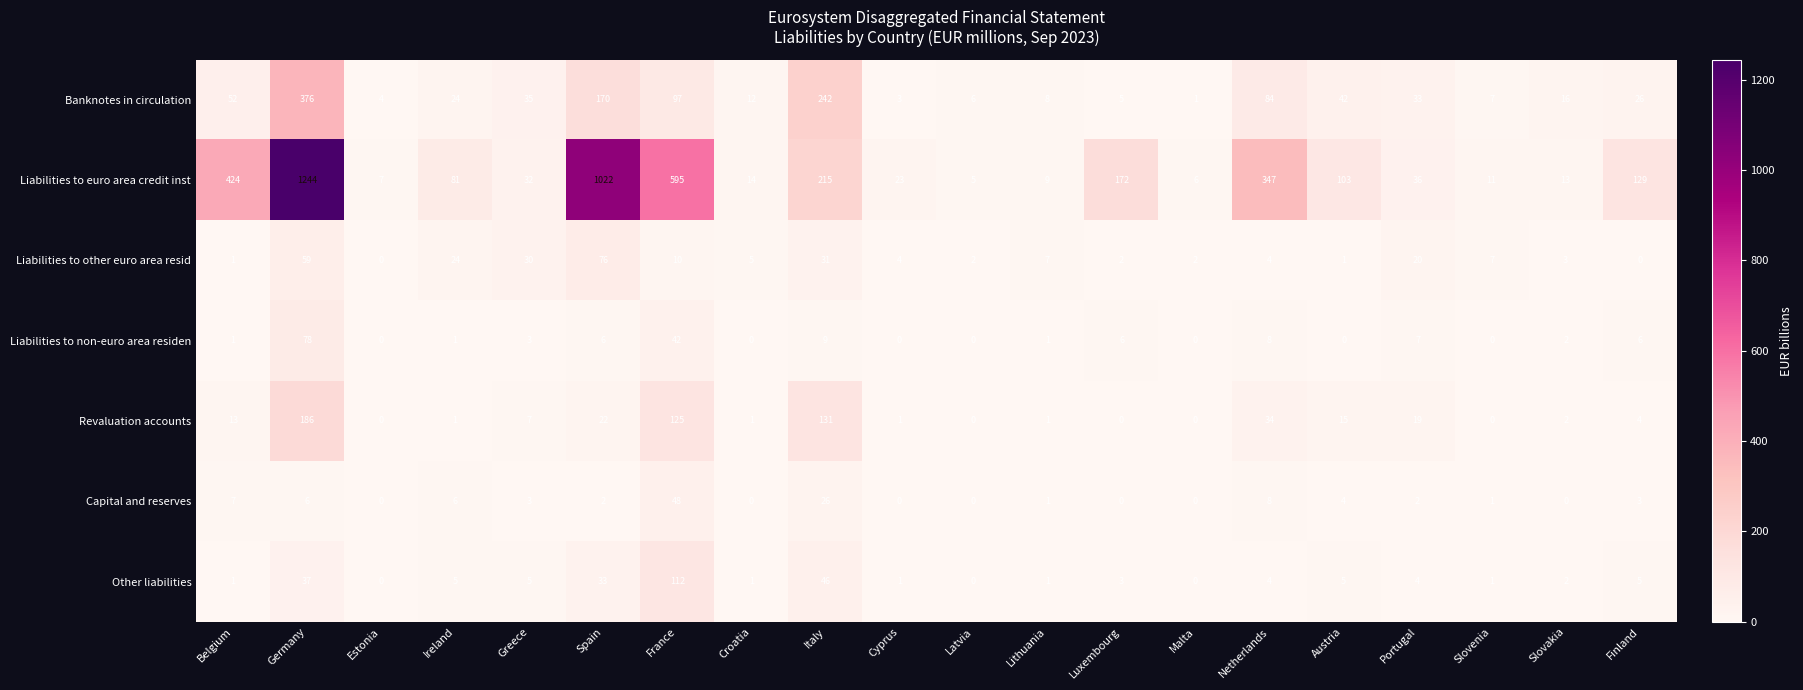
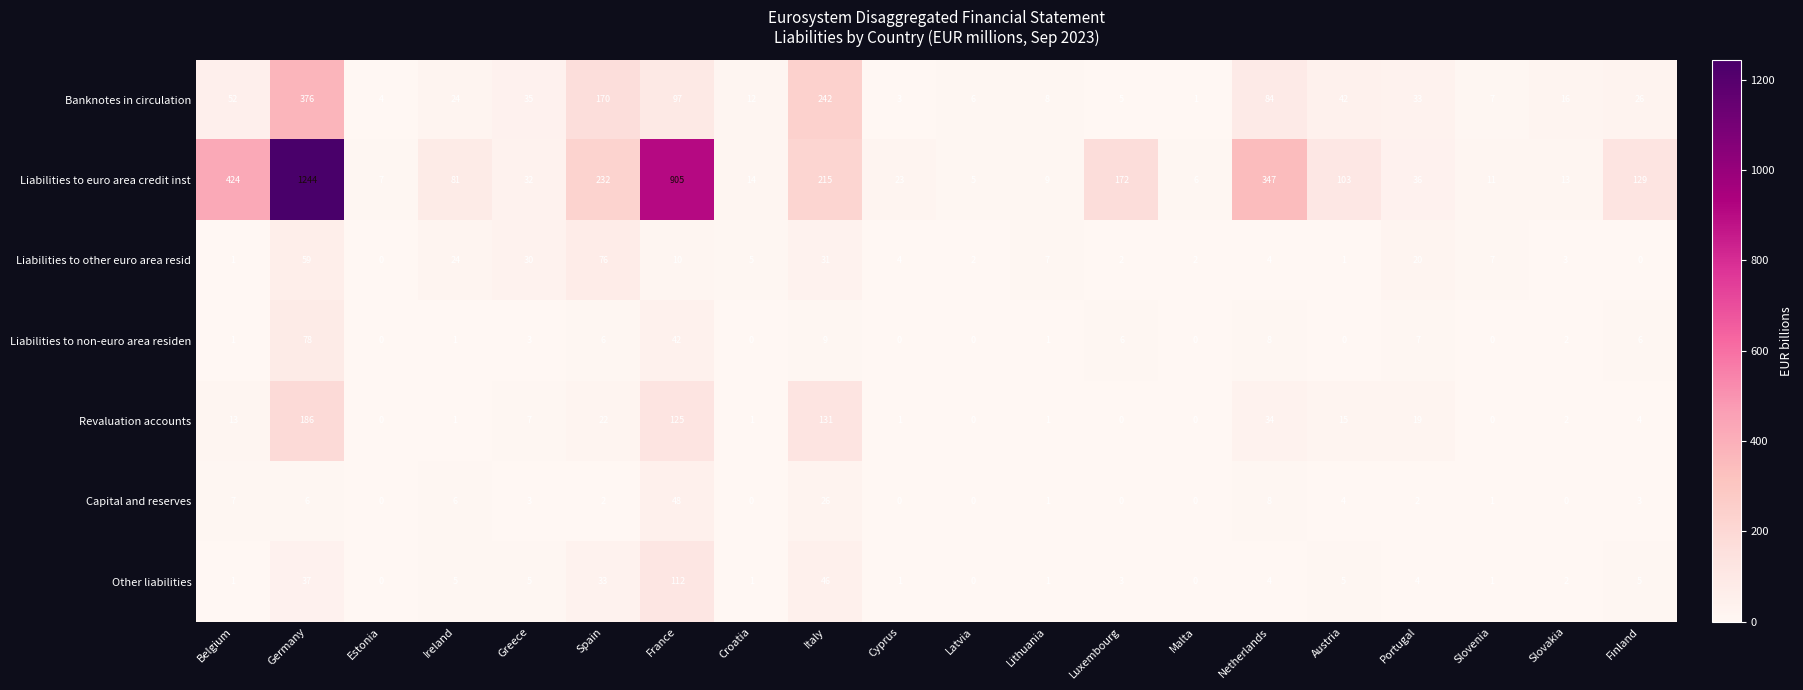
  {
    "Banknotes in circulation": {
      "Germany": 376,
      "Italy": 242
    },
    "Liabilities to euro area credit inst": {
      "Belgium": 424,
      "Germany": 1244,
-     "Spain": 1022,
-     "France": 595,
+     "Spain": 232,
+     "France": 905,
      "Netherlands": 347
    }
  }
